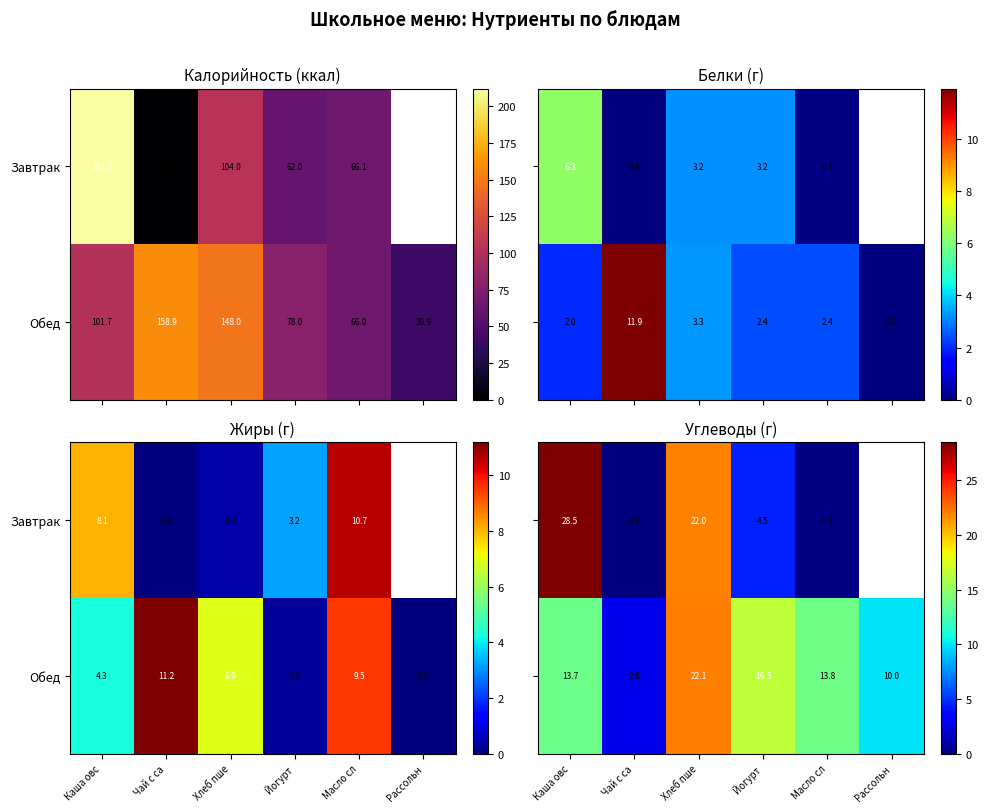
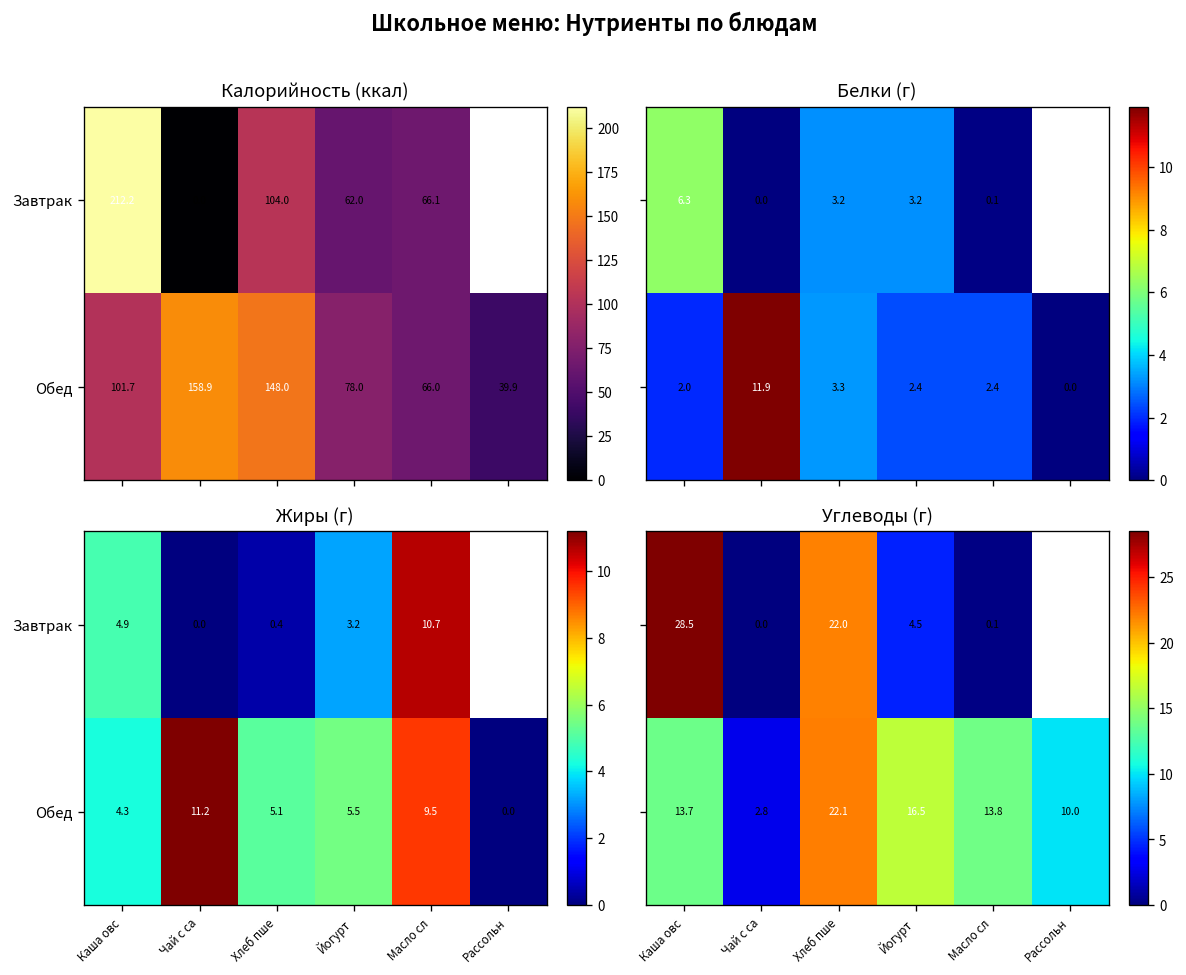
  {
    "Жиры (г)": {
      "Завтрак": {
-       "Каша овс": 8.1,
+       "Каша овс": 4.9,
        "Чай с са": 0.0,
        "Хлеб пше": 0.4,
        "Йогурт": 3.2,
        "Масло сл": 10.7
      },
      "Обед": {
        "Каша овс": 4.3,
        "Чай с са": 11.2,
-       "Хлеб пше": 6.9,
-       "Йогурт": 0.3,
+       "Хлеб пше": 5.1,
+       "Йогурт": 5.5,
        "Масло сл": 9.5,
        "Рассольн": 0.0
      }
    }
  }
